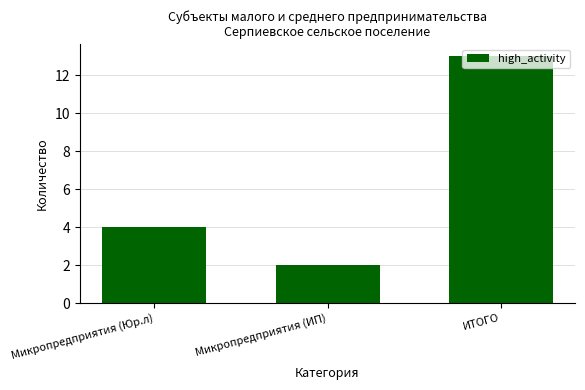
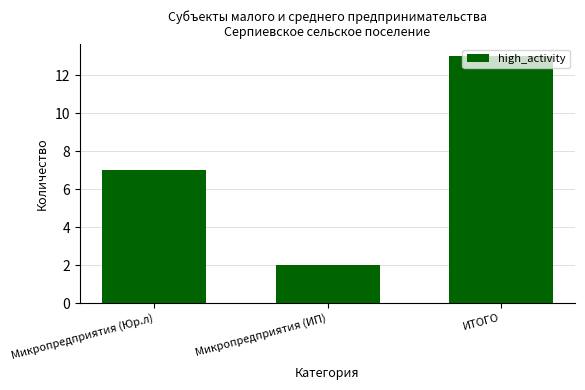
  {
-   "Микропредприятия (Юр.л)": 4,
+   "Микропредприятия (Юр.л)": 7,
    "Микропредприятия (ИП)": 2
  }
